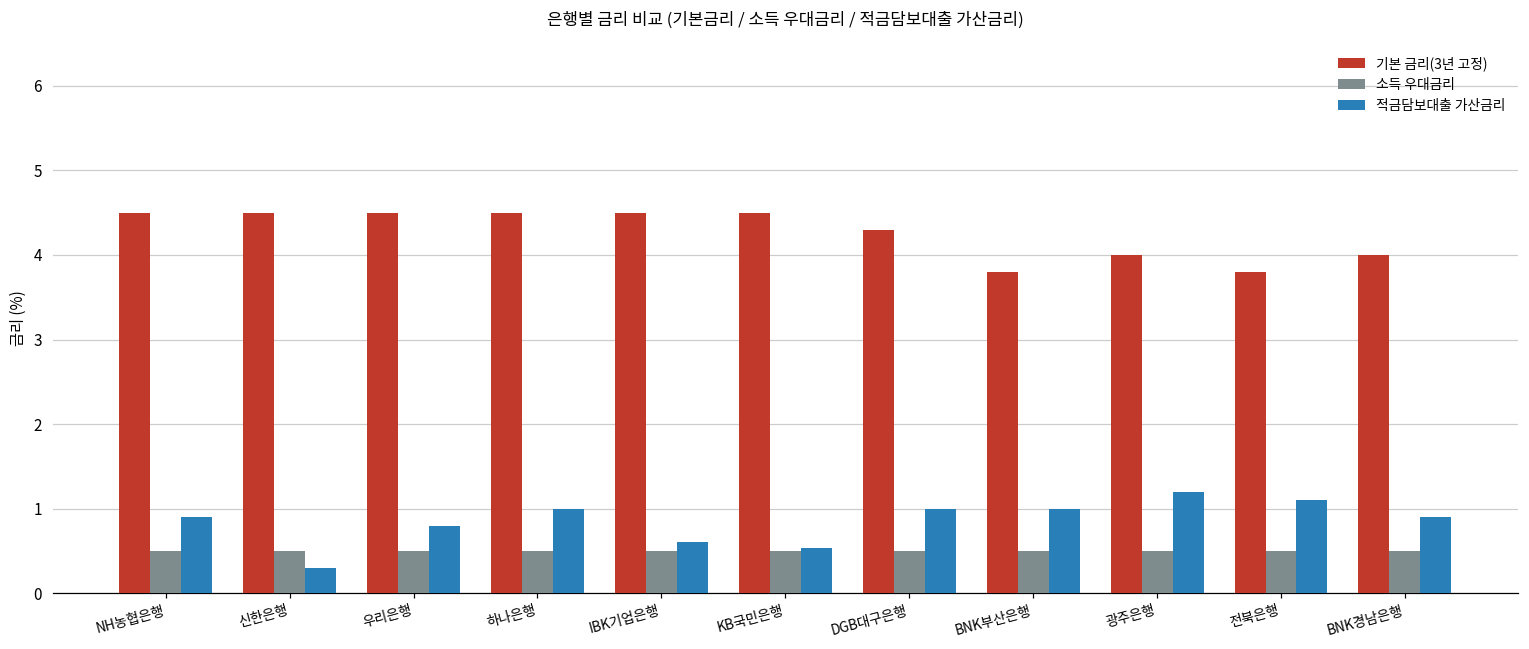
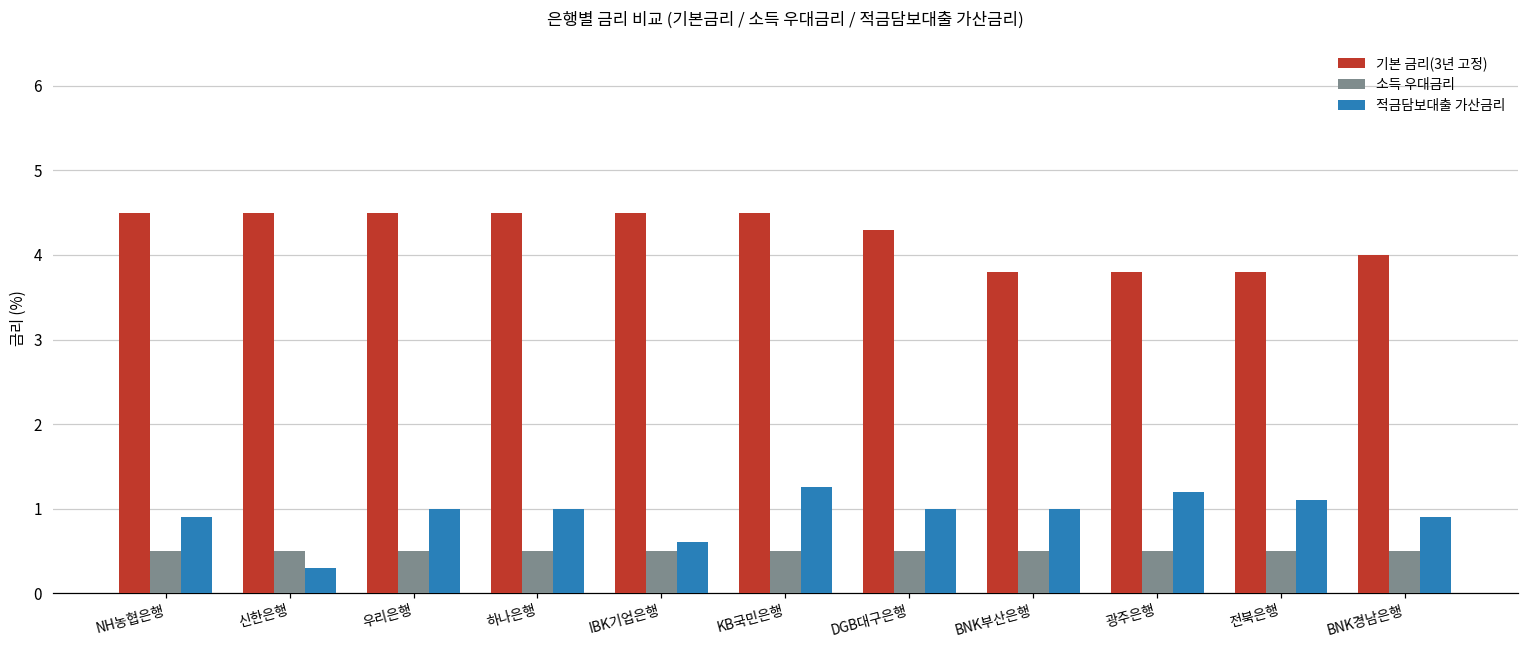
  {
    "기본 금리(3년 고정)": {
      "NH농협은행": 4.5,
      "신한은행": 4.5,
      "우리은행": 4.5,
      "하나은행": 4.5,
      "IBK기업은행": 4.5,
      "KB국민은행": 4.5,
      "DGB대구은행": 4.3,
      "BNK부산은행": 3.8,
-     "광주은행": 4.0,
+     "광주은행": 3.8,
      "전북은행": 3.8,
      "BNK경남은행": 4.0
    },
    "소득 우대금리": {
      "NH농협은행": 0.5,
      "신한은행": 0.5,
      "우리은행": 0.5,
      "하나은행": 0.5,
      "IBK기업은행": 0.5,
      "KB국민은행": 0.5,
      "DGB대구은행": 0.5,
      "BNK부산은행": 0.5,
      "광주은행": 0.5,
      "전북은행": 0.5,
      "BNK경남은행": 0.5
    },
    "적금담보대출 가산금리": {
      "NH농협은행": 0.9,
      "신한은행": 0.3,
-     "우리은행": 0.8,
+     "우리은행": 1.0,
      "하나은행": 1.0,
      "IBK기업은행": 0.6,
-     "KB국민은행": 0.5,
+     "KB국민은행": 1.3,
      "DGB대구은행": 1.0,
      "BNK부산은행": 1.0,
      "광주은행": 1.2,
      "전북은행": 1.1,
      "BNK경남은행": 0.9
    }
  }
